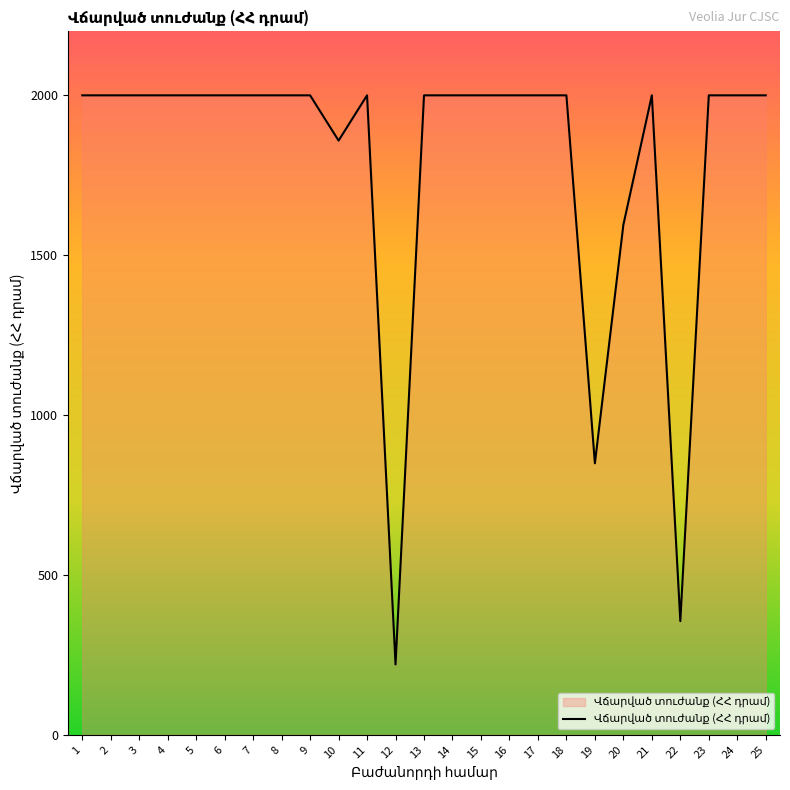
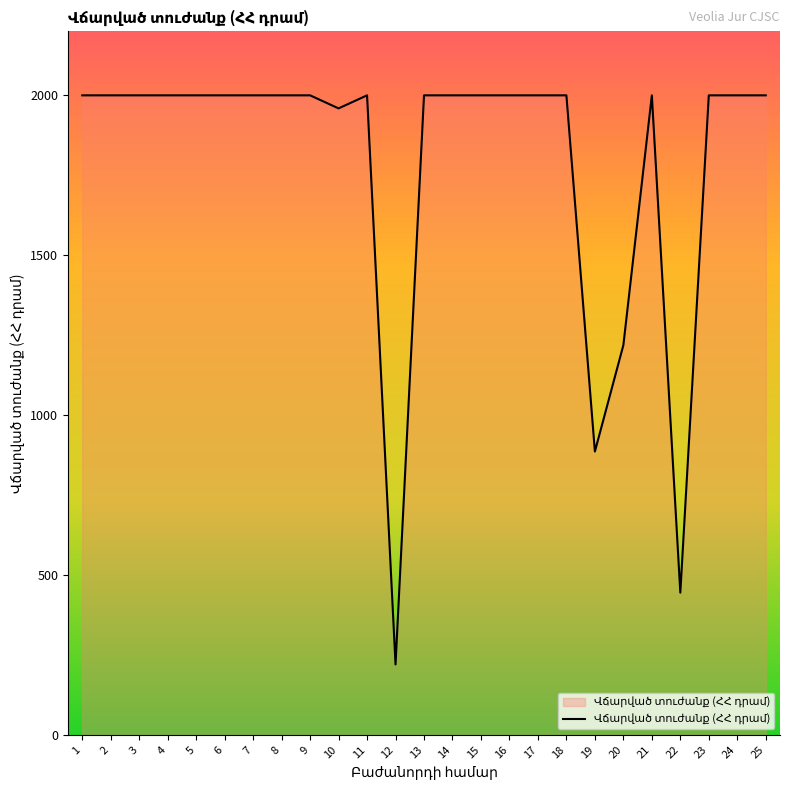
  {
    "1": 2000,
    "2": 2000,
    "3": 2000,
    "4": 2000,
    "5": 2000,
    "6": 2000,
    "7": 2000,
    "8": 2000,
    "9": 2000,
-   "10": 1860,
+   "10": 1960,
    "11": 2000,
    "12": 220,
    "13": 2000,
    "14": 2000,
    "15": 2000,
    "16": 2000,
    "17": 2000,
    "18": 2000,
-   "19": 850,
-   "20": 1600,
+   "19": 890,
+   "20": 1220,
    "21": 2000,
-   "22": 360,
+   "22": 440,
    "23": 2000,
    "24": 2000,
    "25": 2000
  }
